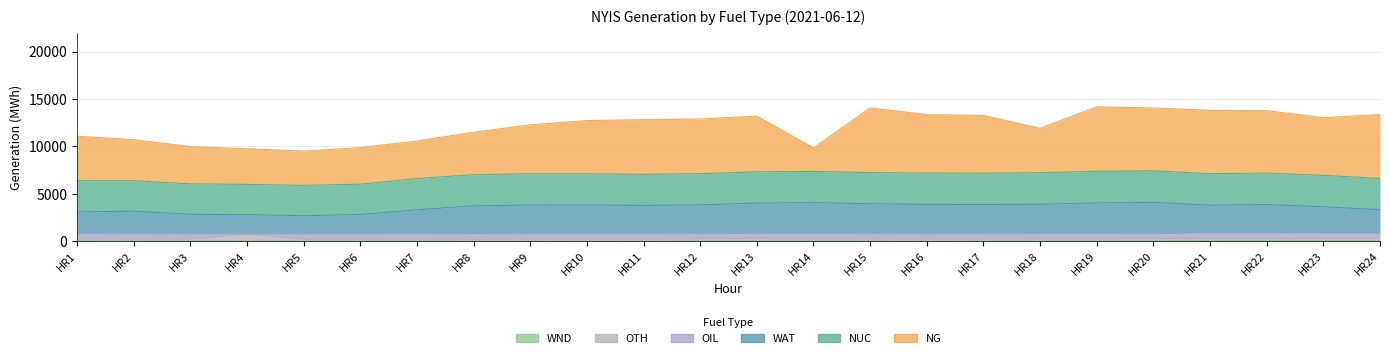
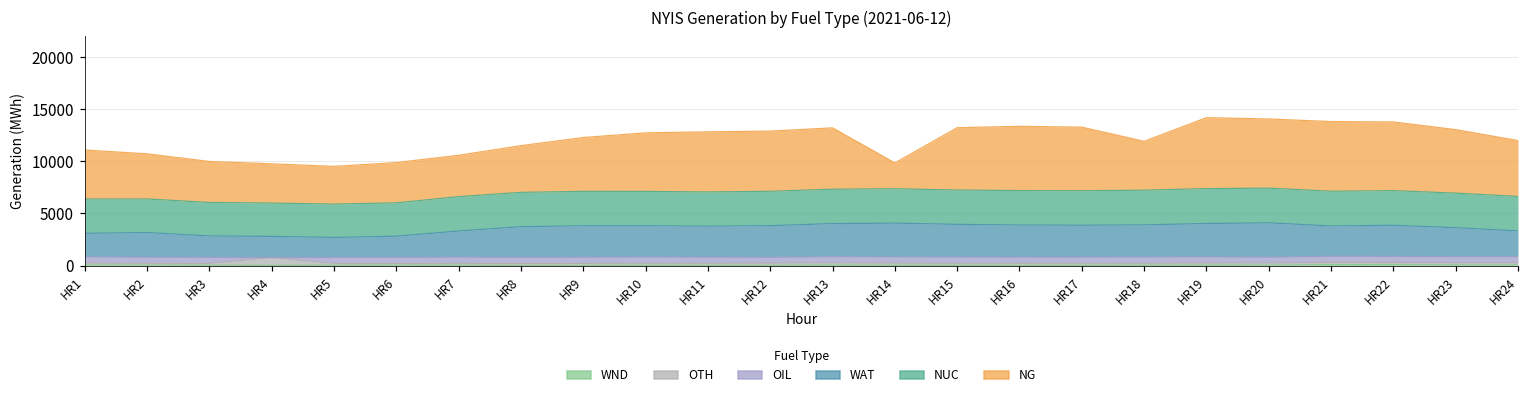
  {
    "WND": {
      "HR4": 0
    },
    "NG": {
      "HR1": 5000,
      "HR2": 4000,
      "HR3": 4000,
      "HR4": 4000,
      "HR5": 4000,
      "HR6": 4000,
      "HR7": 4000,
      "HR8": 4000,
      "HR9": 5000,
      "HR10": 6000,
      "HR11": 6000,
      "HR12": 6000,
      "HR13": 6000,
      "HR14": 2000,
-     "HR15": 7000,
+     "HR15": 6000,
      "HR16": 6000,
      "HR17": 6000,
      "HR18": 5000,
      "HR19": 7000,
      "HR20": 7000,
      "HR21": 7000,
      "HR22": 7000,
      "HR23": 6000,
-     "HR24": 7000
+     "HR24": 5000
    }
  }
